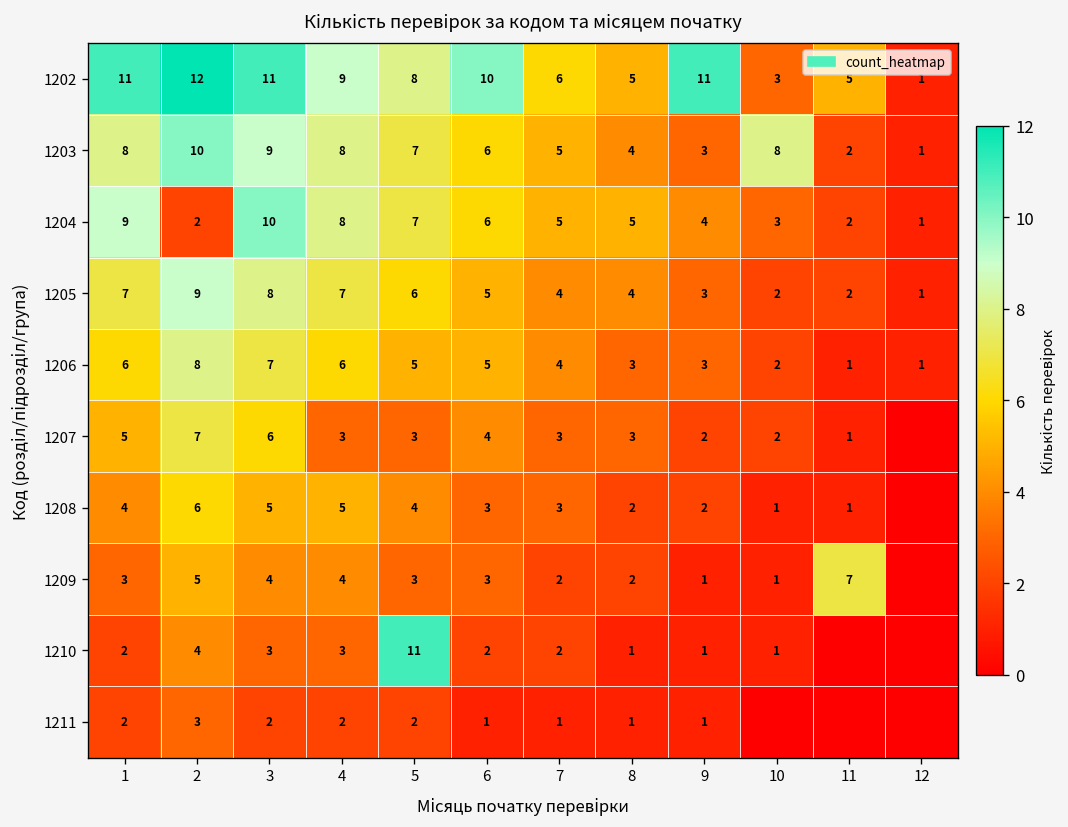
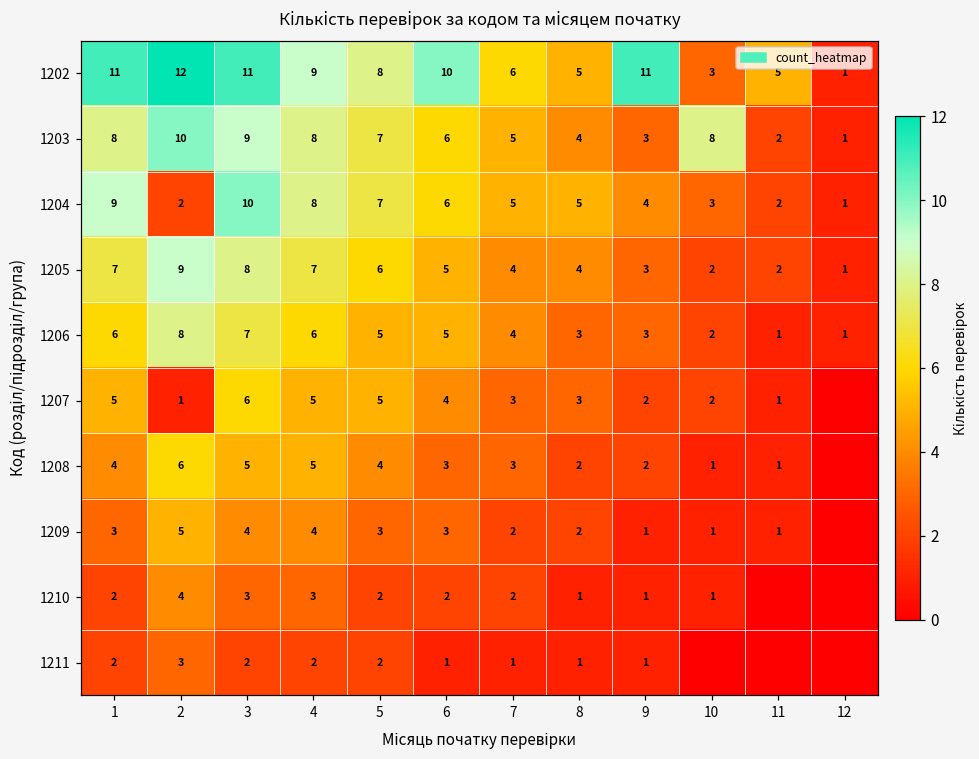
  {
    "1202": {
      "1": 11,
      "2": 12,
      "3": 11,
      "4": 9,
      "5": 8,
      "6": 10,
      "7": 6,
      "8": 5,
      "9": 11,
      "10": 3,
      "11": 5,
      "12": 1
    },
    "1203": {
      "1": 8,
      "2": 10,
      "3": 9,
      "4": 8,
      "5": 7,
      "6": 6,
      "7": 5,
      "8": 4,
      "9": 3,
      "10": 8,
      "11": 2,
      "12": 1
    },
    "1204": {
      "1": 9,
      "2": 2,
      "3": 10,
      "4": 8,
      "5": 7,
      "6": 6,
      "7": 5,
      "8": 5,
      "9": 4,
      "10": 3,
      "11": 2,
      "12": 1
    },
    "1205": {
      "1": 7,
      "2": 9,
      "3": 8,
      "4": 7,
      "5": 6,
      "6": 5,
      "7": 4,
      "8": 4,
      "9": 3,
      "10": 2,
      "11": 2,
      "12": 1
    },
    "1206": {
      "1": 6,
      "2": 8,
      "3": 7,
      "4": 6,
      "5": 5,
      "6": 5,
      "7": 4,
      "8": 3,
      "9": 3,
      "10": 2,
      "11": 1,
      "12": 1
    },
    "1207": {
      "1": 5,
-     "2": 7,
+     "2": 1,
      "3": 6,
-     "4": 3,
-     "5": 3,
+     "4": 5,
+     "5": 5,
      "6": 4,
      "7": 3,
      "8": 3,
      "9": 2,
      "10": 2,
      "11": 1
    },
    "1208": {
      "1": 4,
      "2": 6,
      "3": 5,
      "4": 5,
      "5": 4,
      "6": 3,
      "7": 3,
      "8": 2,
      "9": 2,
      "10": 1,
      "11": 1
    },
    "1209": {
      "1": 3,
      "2": 5,
      "3": 4,
      "4": 4,
      "5": 3,
      "6": 3,
      "7": 2,
      "8": 2,
      "9": 1,
      "10": 1,
-     "11": 7
+     "11": 1
    },
    "1210": {
      "1": 2,
      "2": 4,
      "3": 3,
      "4": 3,
-     "5": 11,
+     "5": 2,
      "6": 2,
      "7": 2,
      "8": 1,
      "9": 1,
      "10": 1
    },
    "1211": {
      "1": 2,
      "2": 3,
      "3": 2,
      "4": 2,
      "5": 2,
      "6": 1,
      "7": 1,
      "8": 1,
      "9": 1
    }
  }
